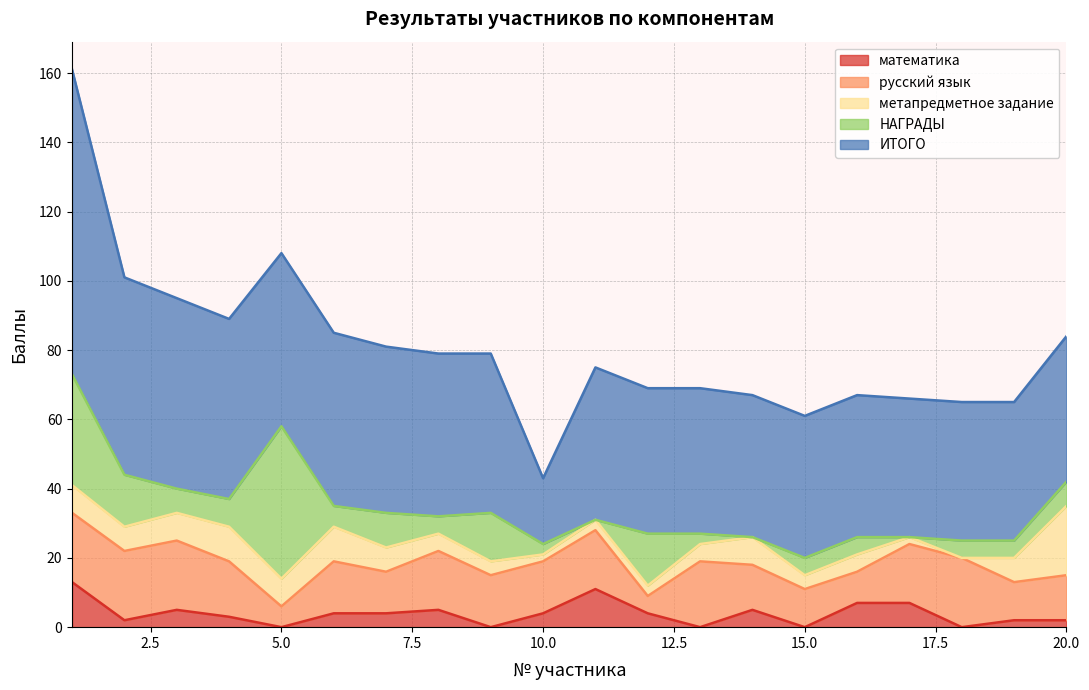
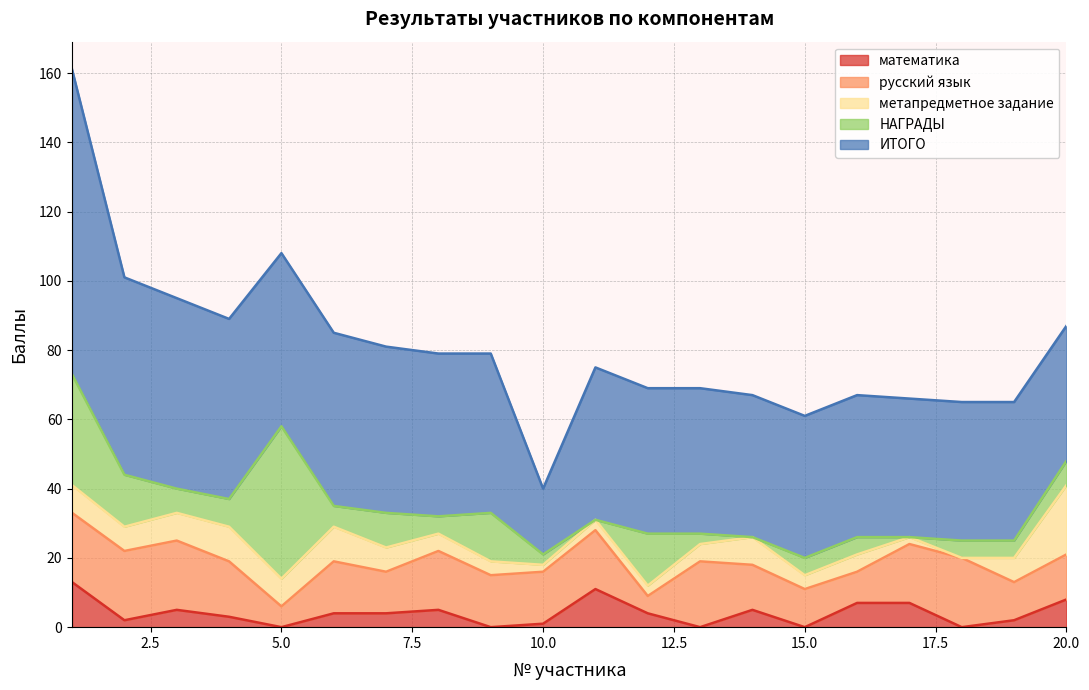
  {
    "математика": {
      "5.0": 0,
-     "10.0": 4,
+     "10.0": 1,
      "15.0": 0,
-     "20.0": 2
+     "20.0": 8
    },
    "русский язык": {
      "5.0": 6,
      "10.0": 15,
      "15.0": 11,
      "20.0": 13
    },
    "метапредметное задание": {
      "5.0": 8,
      "10.0": 2,
      "15.0": 4,
      "20.0": 20
    },
    "НАГРАДЫ": {
      "5.0": 44,
      "10.0": 3,
      "15.0": 5,
      "20.0": 7
    },
    "ИТОГО": {
      "5.0": 50,
      "10.0": 19,
      "15.0": 41,
-     "20.0": 42
+     "20.0": 39
    }
  }
